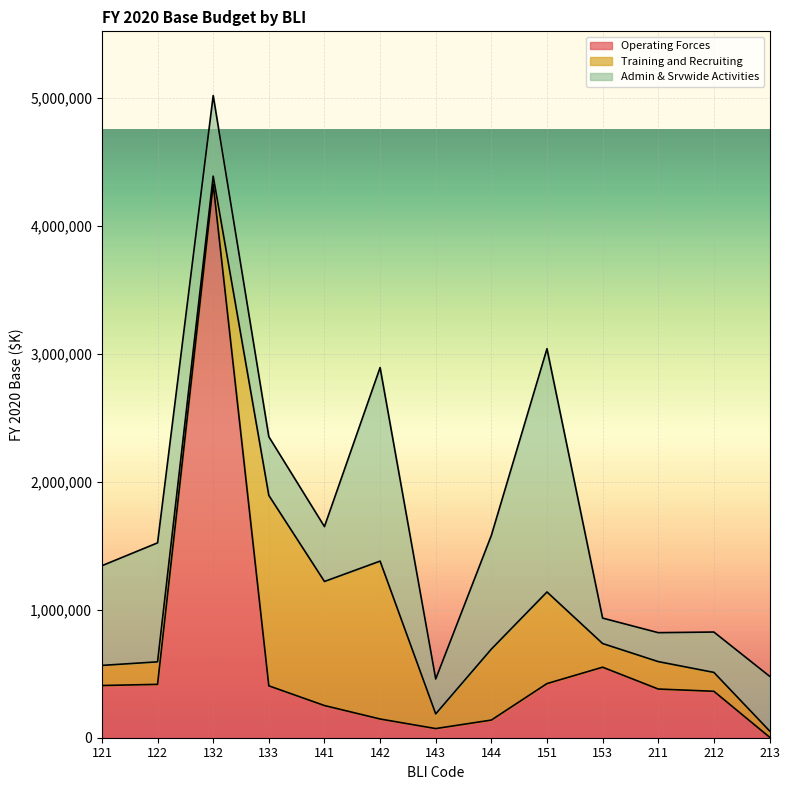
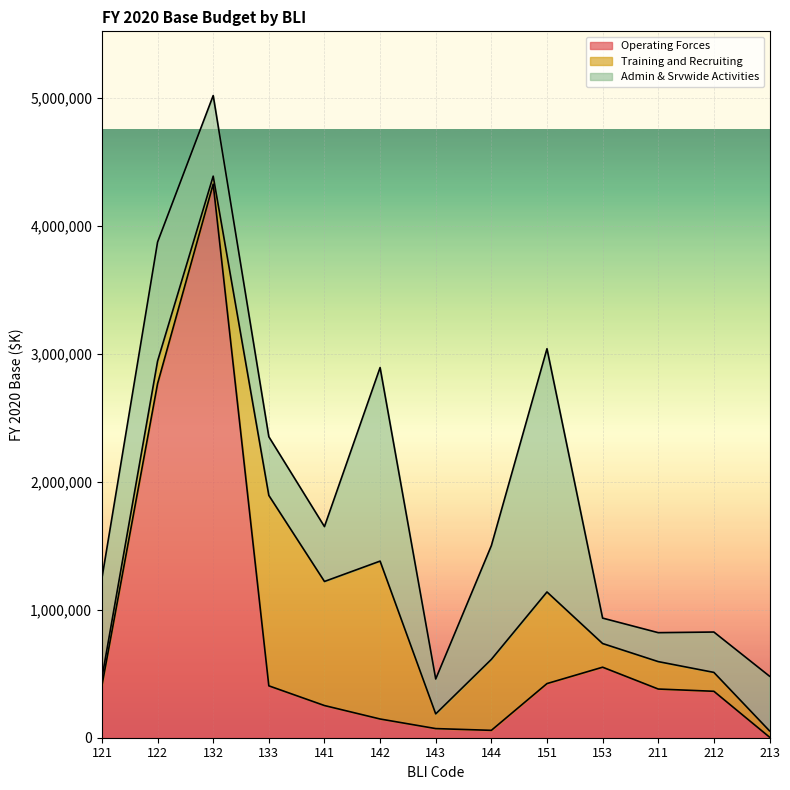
  {
    "Operating Forces": {
      "121": "410,000",
-     "122": "420,000",
+     "122": "2,770,000",
      "132": "4,330,000",
      "133": "410,000",
      "141": "250,000",
      "142": "150,000",
      "143": "70,000",
-     "144": "140,000",
+     "144": "60,000",
      "151": "420,000",
      "153": "550,000",
      "211": "380,000",
      "212": "360,000",
      "213": "0"
    },
    "Training and Recruiting": {
-     "121": "160,000",
+     "121": "60,000",
      "122": "180,000",
      "132": "60,000",
      "133": "1,490,000",
      "141": "970,000",
      "142": "1,230,000",
      "143": "110,000",
      "144": "550,000",
      "151": "720,000",
      "153": "190,000",
      "211": "210,000",
      "212": "150,000",
      "213": "50,000"
    },
    "Admin & Srvwide Activities": {
      "121": "780,000",
      "122": "930,000",
      "132": "630,000",
      "133": "460,000",
      "141": "430,000",
      "142": "1,510,000",
      "143": "270,000",
      "144": "890,000",
      "151": "1,900,000",
      "153": "200,000",
      "211": "230,000",
      "212": "320,000",
      "213": "430,000"
    }
  }
